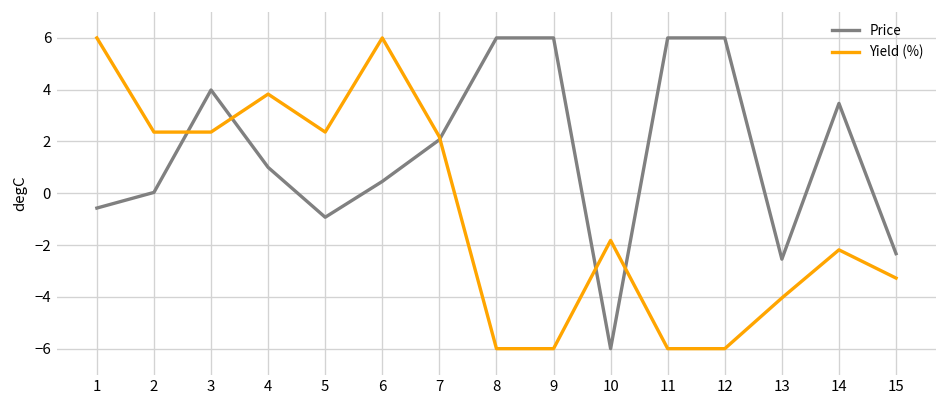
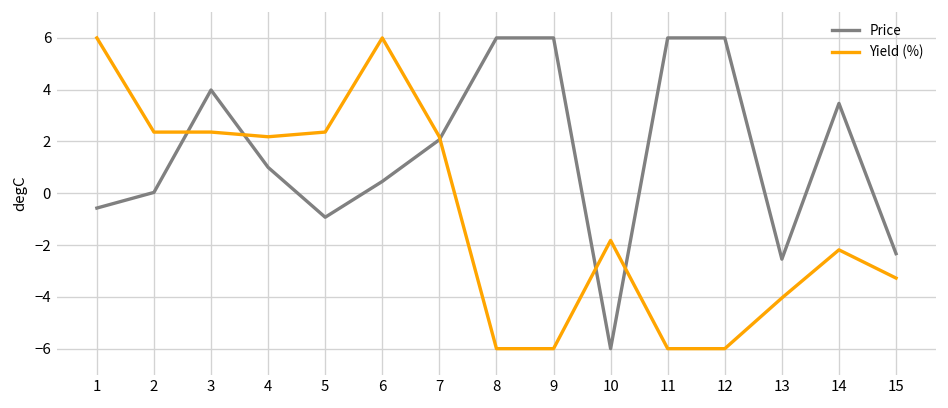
  {
    "Price": {
      "1": -0.6,
      "2": 0.0,
      "3": 4.0,
      "4": 1.0,
      "5": -0.9,
      "6": 0.5,
      "8": 6.0,
      "9": 6.0,
      "10": -6.0,
      "11": 6.0,
      "12": 6.0,
      "13": -2.5,
      "14": 3.5,
      "15": -2.3
    },
    "Yield (%)": {
      "1": 6.0,
      "2": 2.4,
      "3": 2.4,
-     "4": 3.8,
+     "4": 2.2,
      "5": 2.4,
      "6": 6.0,
      "8": -6.0,
      "9": -6.0,
      "10": -1.8,
      "11": -6.0,
      "12": -6.0,
      "13": -4.0,
      "14": -2.2,
      "15": -3.3
    }
  }
